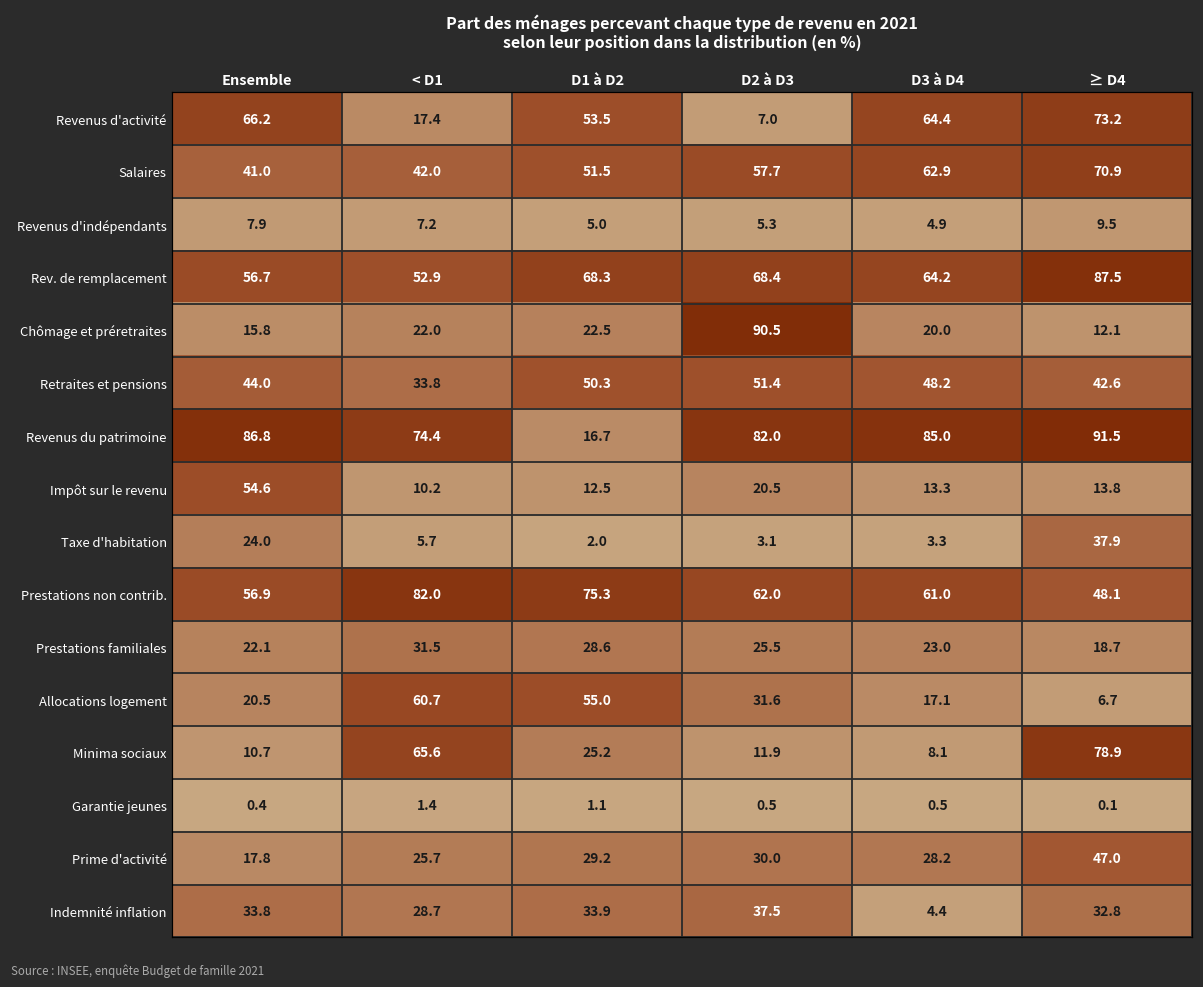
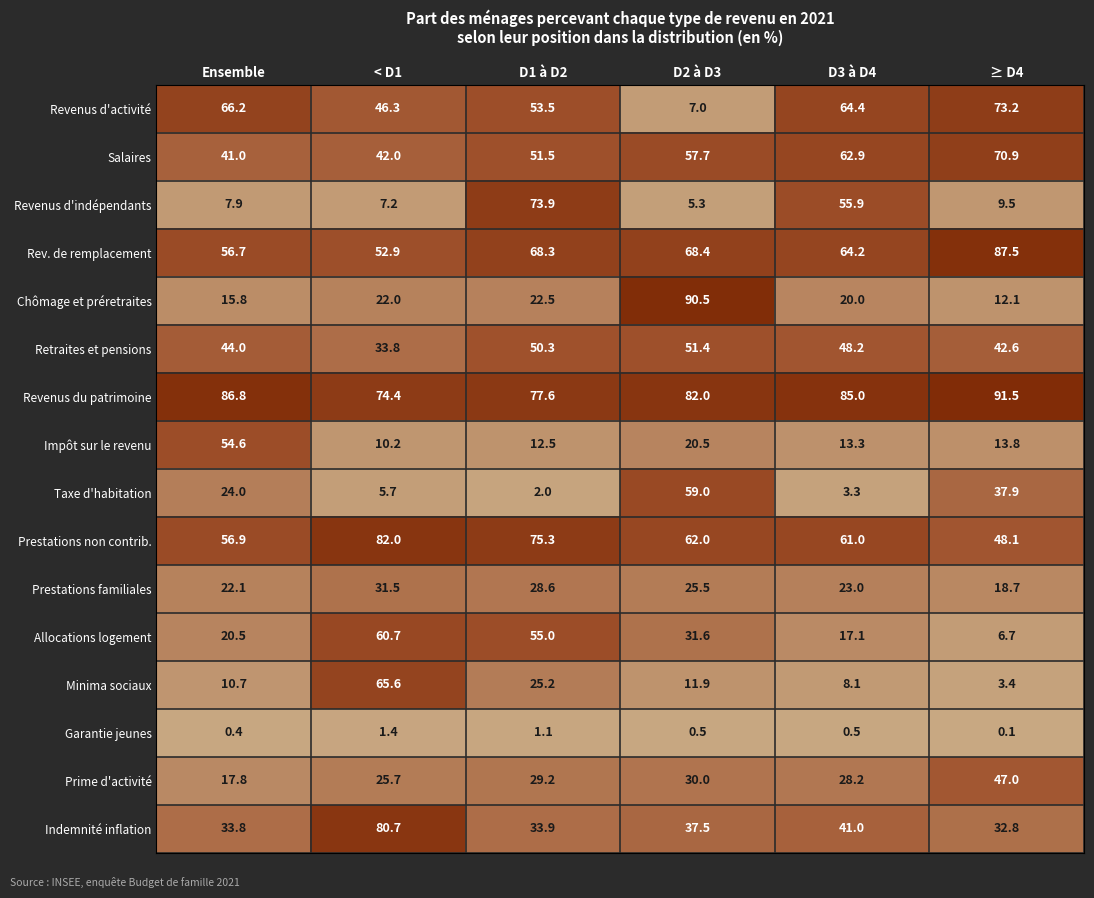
  {
    "Revenus d'activité": {
      "Ensemble": 66.2,
-     "< D1": 17.4,
+     "< D1": 46.3,
      "D1 à D2": 53.5,
      "D2 à D3": 7.0,
      "D3 à D4": 64.4,
      "≥ D4": 73.2
    },
    "Salaires": {
      "Ensemble": 41.0,
      "< D1": 42.0,
      "D1 à D2": 51.5,
      "D2 à D3": 57.7,
      "D3 à D4": 62.9,
      "≥ D4": 70.9
    },
    "Revenus d'indépendants": {
      "Ensemble": 7.9,
      "< D1": 7.2,
-     "D1 à D2": 5.0,
+     "D1 à D2": 73.9,
      "D2 à D3": 5.3,
-     "D3 à D4": 4.9,
+     "D3 à D4": 55.9,
      "≥ D4": 9.5
    },
    "Rev. de remplacement": {
      "Ensemble": 56.7,
      "< D1": 52.9,
      "D1 à D2": 68.3,
      "D2 à D3": 68.4,
      "D3 à D4": 64.2,
      "≥ D4": 87.5
    },
    "Chômage et préretraites": {
      "Ensemble": 15.8,
      "< D1": 22.0,
      "D1 à D2": 22.5,
      "D2 à D3": 90.5,
      "D3 à D4": 20.0,
      "≥ D4": 12.1
    },
    "Retraites et pensions": {
      "Ensemble": 44.0,
      "< D1": 33.8,
      "D1 à D2": 50.3,
      "D2 à D3": 51.4,
      "D3 à D4": 48.2,
      "≥ D4": 42.6
    },
    "Revenus du patrimoine": {
      "Ensemble": 86.8,
      "< D1": 74.4,
-     "D1 à D2": 16.7,
+     "D1 à D2": 77.6,
      "D2 à D3": 82.0,
      "D3 à D4": 85.0,
      "≥ D4": 91.5
    },
    "Impôt sur le revenu": {
      "Ensemble": 54.6,
      "< D1": 10.2,
      "D1 à D2": 12.5,
      "D2 à D3": 20.5,
      "D3 à D4": 13.3,
      "≥ D4": 13.8
    },
    "Taxe d'habitation": {
      "Ensemble": 24.0,
      "< D1": 5.7,
      "D1 à D2": 2.0,
-     "D2 à D3": 3.1,
+     "D2 à D3": 59.0,
      "D3 à D4": 3.3,
      "≥ D4": 37.9
    },
    "Prestations non contrib.": {
      "Ensemble": 56.9,
      "< D1": 82.0,
      "D1 à D2": 75.3,
      "D2 à D3": 62.0,
      "D3 à D4": 61.0,
      "≥ D4": 48.1
    },
    "Prestations familiales": {
      "Ensemble": 22.1,
      "< D1": 31.5,
      "D1 à D2": 28.6,
      "D2 à D3": 25.5,
      "D3 à D4": 23.0,
      "≥ D4": 18.7
    },
    "Allocations logement": {
      "Ensemble": 20.5,
      "< D1": 60.7,
      "D1 à D2": 55.0,
      "D2 à D3": 31.6,
      "D3 à D4": 17.1,
      "≥ D4": 6.7
    },
    "Minima sociaux": {
      "Ensemble": 10.7,
      "< D1": 65.6,
      "D1 à D2": 25.2,
      "D2 à D3": 11.9,
      "D3 à D4": 8.1,
-     "≥ D4": 78.9
+     "≥ D4": 3.4
    },
    "Garantie jeunes": {
      "Ensemble": 0.4,
      "< D1": 1.4,
      "D1 à D2": 1.1,
      "D2 à D3": 0.5,
      "D3 à D4": 0.5,
      "≥ D4": 0.1
    },
    "Prime d'activité": {
      "Ensemble": 17.8,
      "< D1": 25.7,
      "D1 à D2": 29.2,
      "D2 à D3": 30.0,
      "D3 à D4": 28.2,
      "≥ D4": 47.0
    },
    "Indemnité inflation": {
      "Ensemble": 33.8,
-     "< D1": 28.7,
+     "< D1": 80.7,
      "D1 à D2": 33.9,
      "D2 à D3": 37.5,
-     "D3 à D4": 4.4,
+     "D3 à D4": 41.0,
      "≥ D4": 32.8
    }
  }
